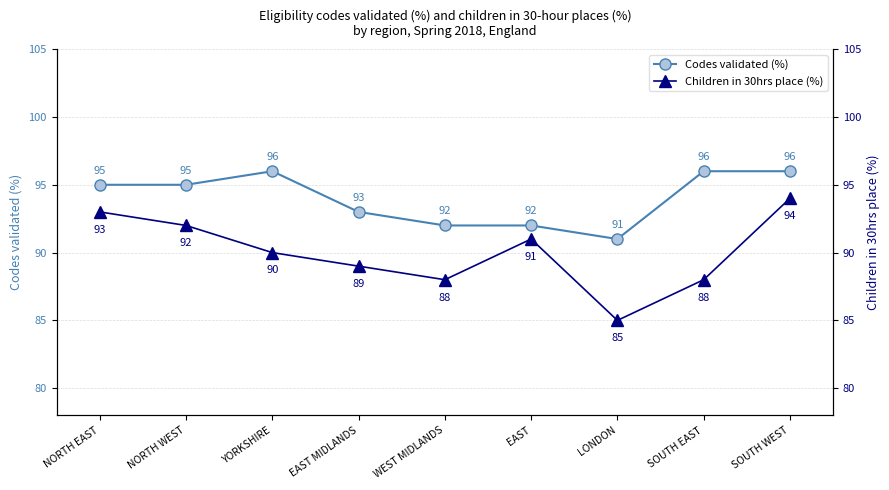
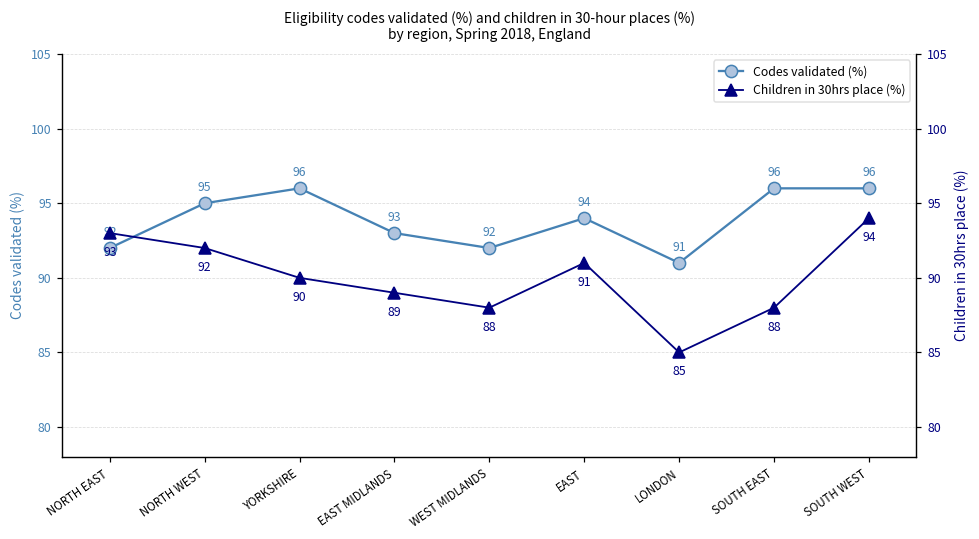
  {
    "Codes validated (%)": {
-     "NORTH EAST": 95,
+     "NORTH EAST": 92,
      "NORTH WEST": 95,
      "YORKSHIRE": 96,
      "EAST MIDLANDS": 93,
      "WEST MIDLANDS": 92,
-     "EAST": 92,
+     "EAST": 94,
      "LONDON": 91,
      "SOUTH EAST": 96,
      "SOUTH WEST": 96
    },
    "Children in 30hrs place (%)": {
      "NORTH EAST": 93,
      "NORTH WEST": 92,
      "YORKSHIRE": 90,
      "EAST MIDLANDS": 89,
      "WEST MIDLANDS": 88,
      "EAST": 91,
      "LONDON": 85,
      "SOUTH EAST": 88,
      "SOUTH WEST": 94
    }
  }
